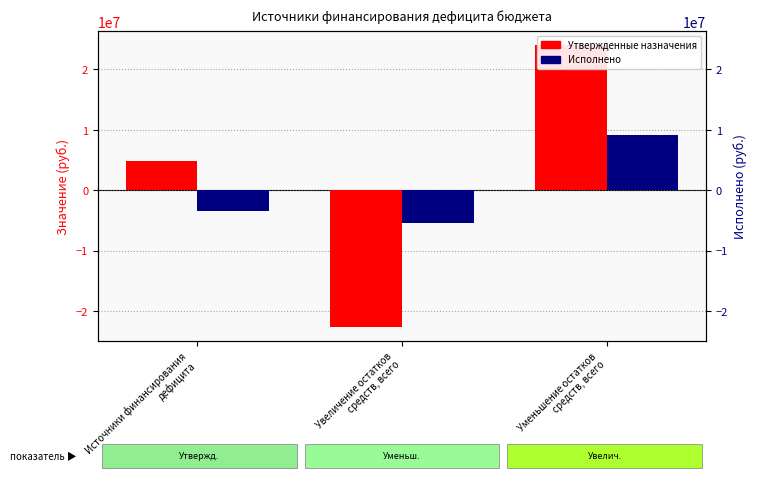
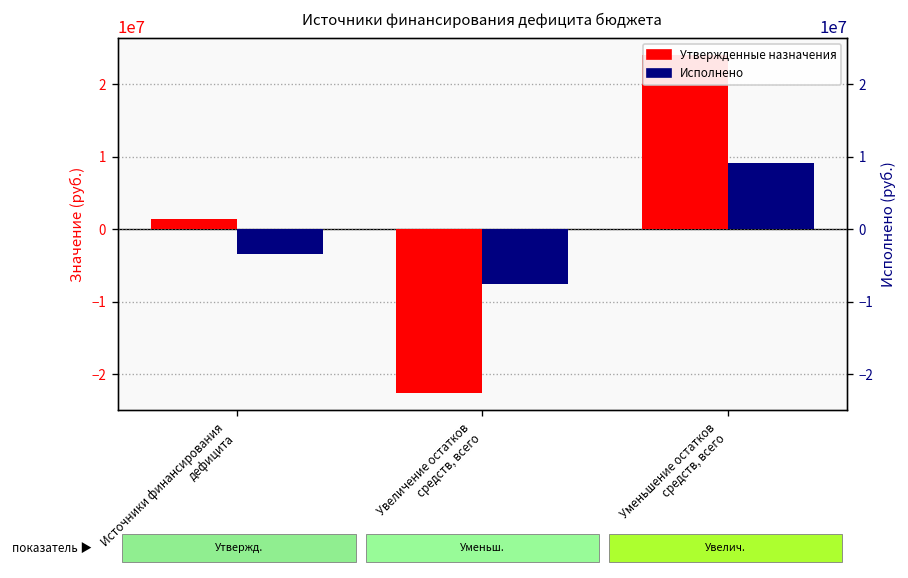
  {
    "Утвержденные назначения": {
-     "Источники финансирования дефицита": 5000000,
+     "Источники финансирования дефицита": 1000000,
      "Увеличение остатков средств, всего": -23000000
    },
    "Исполнено": {
      "Источники финансирования дефицита": -3000000,
-     "Увеличение остатков средств, всего": -5000000,
+     "Увеличение остатков средств, всего": -8000000,
      "Уменьшение остатков средств, всего": 9000000
    }
  }
